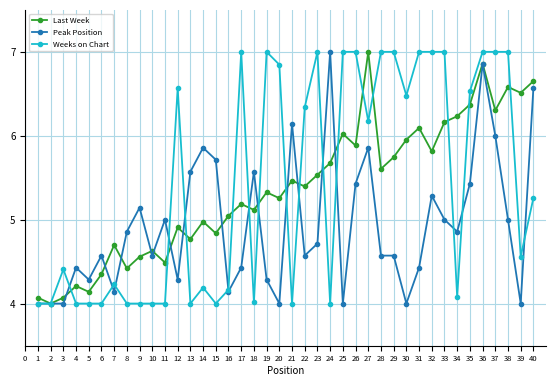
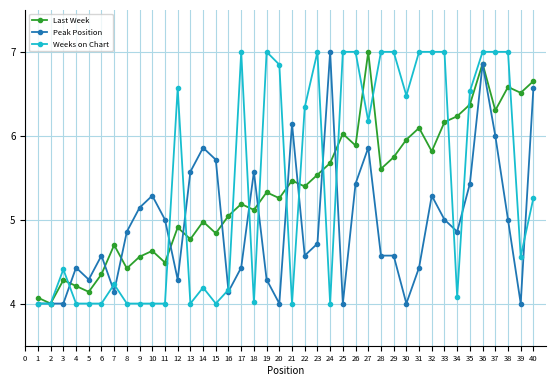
  {
    "Last Week": {
      "1": 4.1,
-     "3": 4.1,
+     "3": 4.3,
      "4": 4.2,
      "5": 4.1,
      "6": 4.3,
      "7": 4.7,
      "8": 4.4,
      "9": 4.6,
      "10": 4.6,
      "11": 4.5,
      "12": 4.9,
      "13": 4.8,
      "14": 5.0,
      "15": 4.8,
      "16": 5.0,
      "17": 5.2,
      "18": 5.1,
      "19": 5.3,
      "20": 5.3,
      "21": 5.5,
      "22": 5.4,
      "23": 5.5,
      "24": 5.7,
      "25": 6.0,
      "26": 5.9,
      "27": 7.0,
      "28": 5.6,
      "29": 5.7,
      "30": 6.0,
      "31": 6.1,
      "32": 5.8,
      "33": 6.2,
      "34": 6.2,
      "35": 6.4,
      "37": 6.3,
      "38": 6.6,
      "39": 6.5,
      "40": 6.7
    },
    "Peak Position": {
      "3": 4.0,
      "4": 4.4,
      "5": 4.3,
      "6": 4.6,
      "7": 4.1,
      "8": 4.9,
      "9": 5.1,
-     "10": 4.6,
+     "10": 5.3,
      "11": 5.0,
      "12": 4.3,
      "13": 5.6,
      "14": 5.9,
      "15": 5.7,
      "17": 4.4,
      "18": 5.6,
      "19": 4.3,
      "20": 4.0,
      "21": 6.1,
      "22": 4.6,
      "23": 4.7,
      "24": 7.0,
      "25": 4.0,
      "26": 5.4,
      "27": 5.9,
      "28": 4.6,
      "29": 4.6,
      "30": 4.0,
      "31": 4.4,
      "32": 5.3,
      "33": 5.0,
      "34": 4.9,
      "35": 5.4,
      "37": 6.0,
      "38": 5.0,
      "39": 4.0,
      "40": 6.6
    },
    "Weeks on Chart": {
      "3": 4.4,
      "4": 4.0,
      "5": 4.0,
      "6": 4.0,
      "7": 4.2,
      "8": 4.0,
      "9": 4.0,
      "10": 4.0,
      "11": 4.0,
      "12": 6.6,
      "13": 4.0,
      "14": 4.2,
      "15": 4.0,
      "17": 7.0,
      "18": 4.0,
      "19": 7.0,
      "20": 6.8,
      "21": 4.0,
      "22": 6.3,
      "23": 7.0,
      "24": 4.0,
      "25": 7.0,
      "26": 7.0,
      "27": 6.2,
      "28": 7.0,
      "29": 7.0,
      "30": 6.5,
      "31": 7.0,
      "32": 7.0,
      "33": 7.0,
      "34": 4.1,
      "35": 6.5,
      "36": 7.0,
      "37": 7.0,
      "38": 7.0,
      "39": 4.6,
      "40": 5.3
    }
  }
